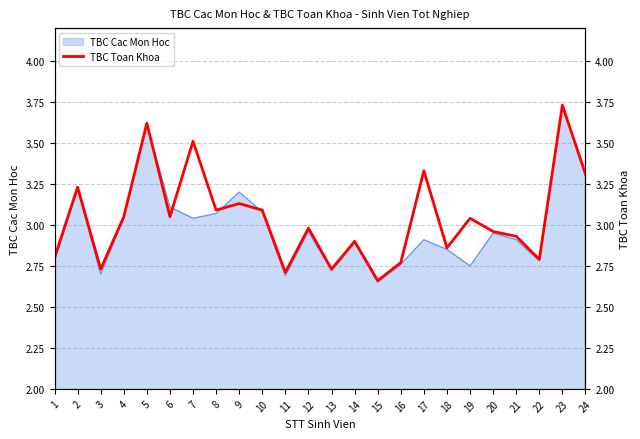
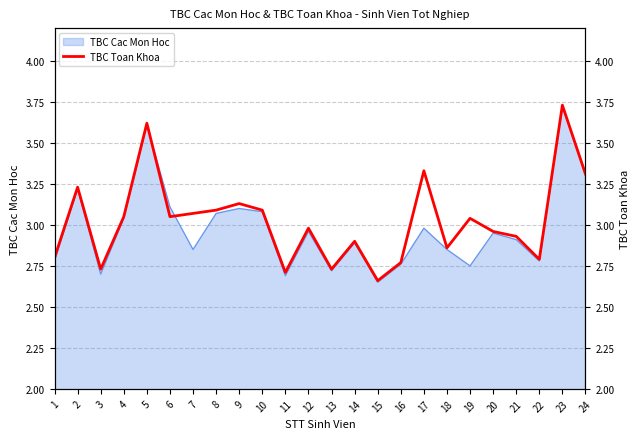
  {
    "TBC Cac Mon Hoc": {
      "1": 2.78,
      "2": 3.22,
      "3": 2.70,
      "4": 3.04,
      "5": 3.61,
      "6": 3.11,
-     "7": 3.04,
+     "7": 2.85,
      "8": 3.07,
-     "9": 3.2,
+     "9": 3.1,
      "10": 3.08,
      "11": 2.69,
      "12": 2.96,
      "13": 2.72,
      "14": 2.89,
      "15": 2.65,
      "16": 2.76,
-     "17": 2.91,
+     "17": 2.98,
      "18": 2.85,
      "19": 2.75,
      "20": 2.95,
      "21": 2.91,
      "22": 2.78,
      "23": 3.72,
      "24": 3.32
    },
    "TBC Toan Khoa": {
      "1": 2.80,
      "2": 3.23,
      "3": 2.73,
      "4": 3.05,
      "5": 3.62,
      "6": 3.05,
-     "7": 3.51,
+     "7": 3.07,
      "8": 3.09,
      "9": 3.13,
      "10": 3.09,
      "11": 2.71,
      "12": 2.98,
      "13": 2.73,
      "14": 2.90,
      "15": 2.66,
      "16": 2.77,
      "17": 3.33,
      "18": 2.86,
      "19": 3.04,
      "20": 2.96,
      "21": 2.93,
      "22": 2.79,
      "23": 3.73,
      "24": 3.31
    }
  }
